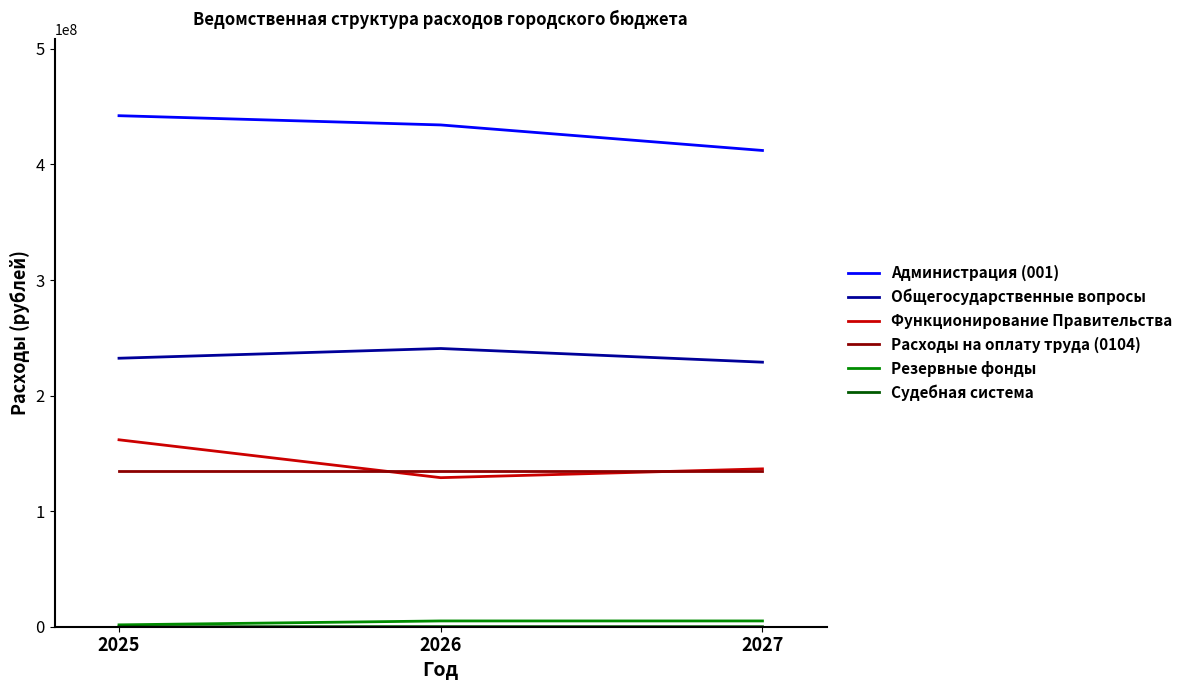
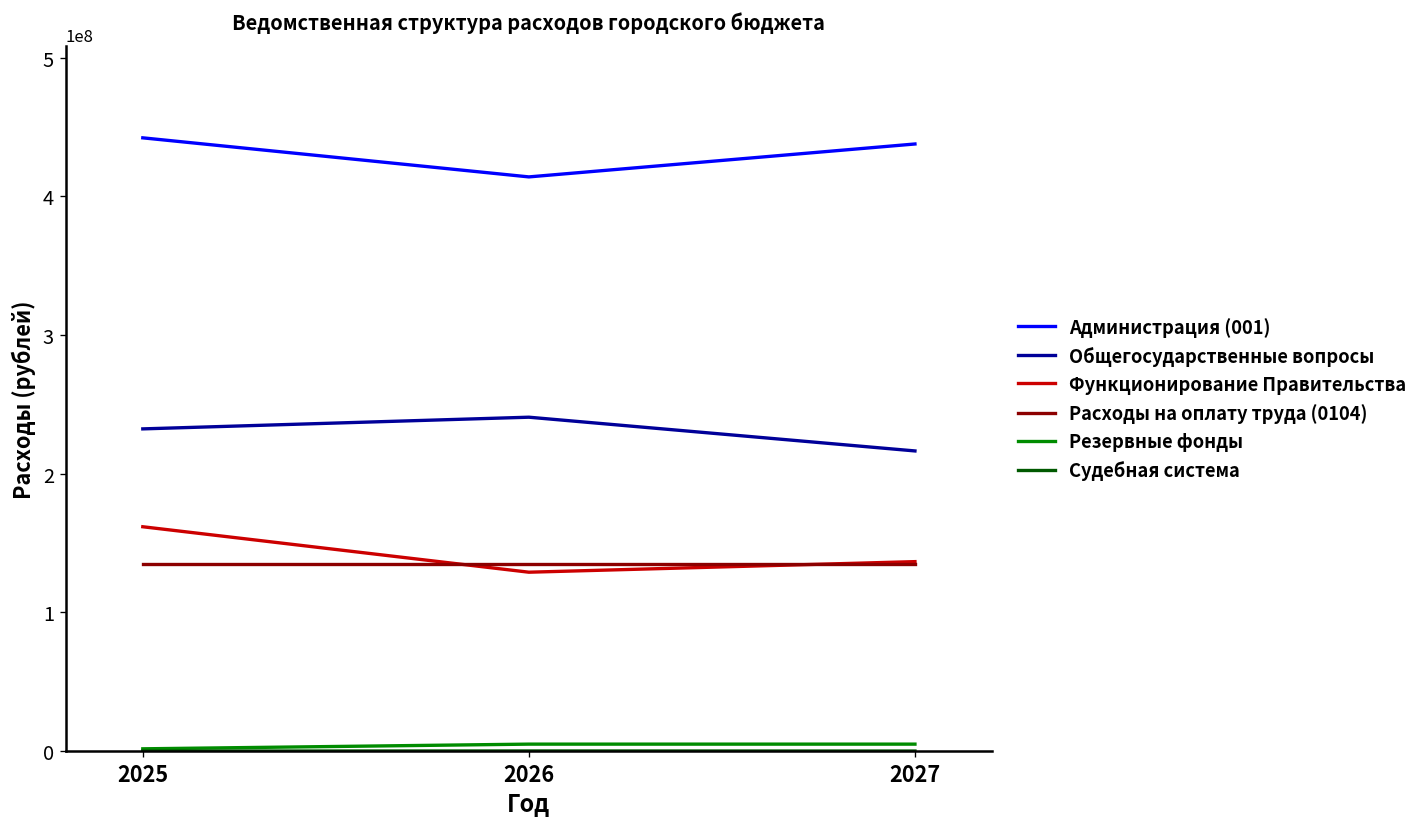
  {
    "Администрация (001)": {
      "2025": 442000000,
-     "2026": 434000000,
-     "2027": 412000000
+     "2026": 414000000,
+     "2027": 438000000
    },
    "Общегосударственные вопросы": {
      "2025": 232000000,
      "2026": 241000000,
-     "2027": 229000000
+     "2027": 216000000
    },
    "Функционирование Правительства": {
      "2025": 162000000,
      "2026": 129000000
    },
    "Расходы на оплату труда (0104)": {
      "2025": 135000000,
      "2026": 135000000
    }
  }
